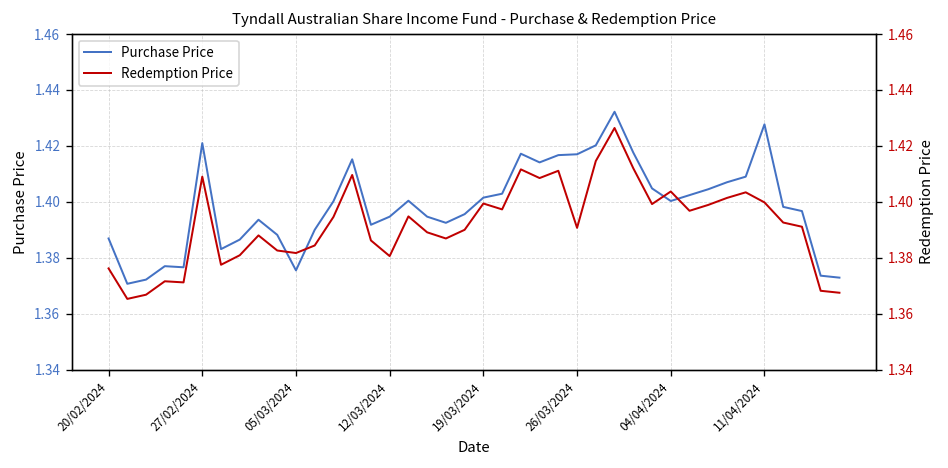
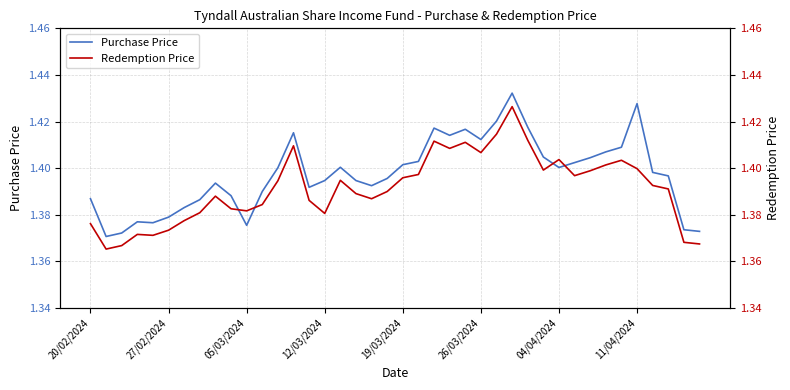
  {
    "Purchase Price": {
      "20/02/2024": 1.387,
-     "27/02/2024": 1.421,
+     "27/02/2024": 1.379,
      "05/03/2024": 1.376,
      "12/03/2024": 1.395,
      "19/03/2024": 1.402,
-     "26/03/2024": 1.417,
+     "26/03/2024": 1.412,
      "04/04/2024": 1.400,
      "11/04/2024": 1.428
    },
    "Redemption Price": {
      "20/02/2024": 1.376,
-     "27/02/2024": 1.409,
+     "27/02/2024": 1.373,
      "05/03/2024": 1.382,
      "12/03/2024": 1.381,
-     "19/03/2024": 1.399,
-     "26/03/2024": 1.391,
+     "19/03/2024": 1.396,
+     "26/03/2024": 1.407,
      "04/04/2024": 1.404,
      "11/04/2024": 1.400
    }
  }
